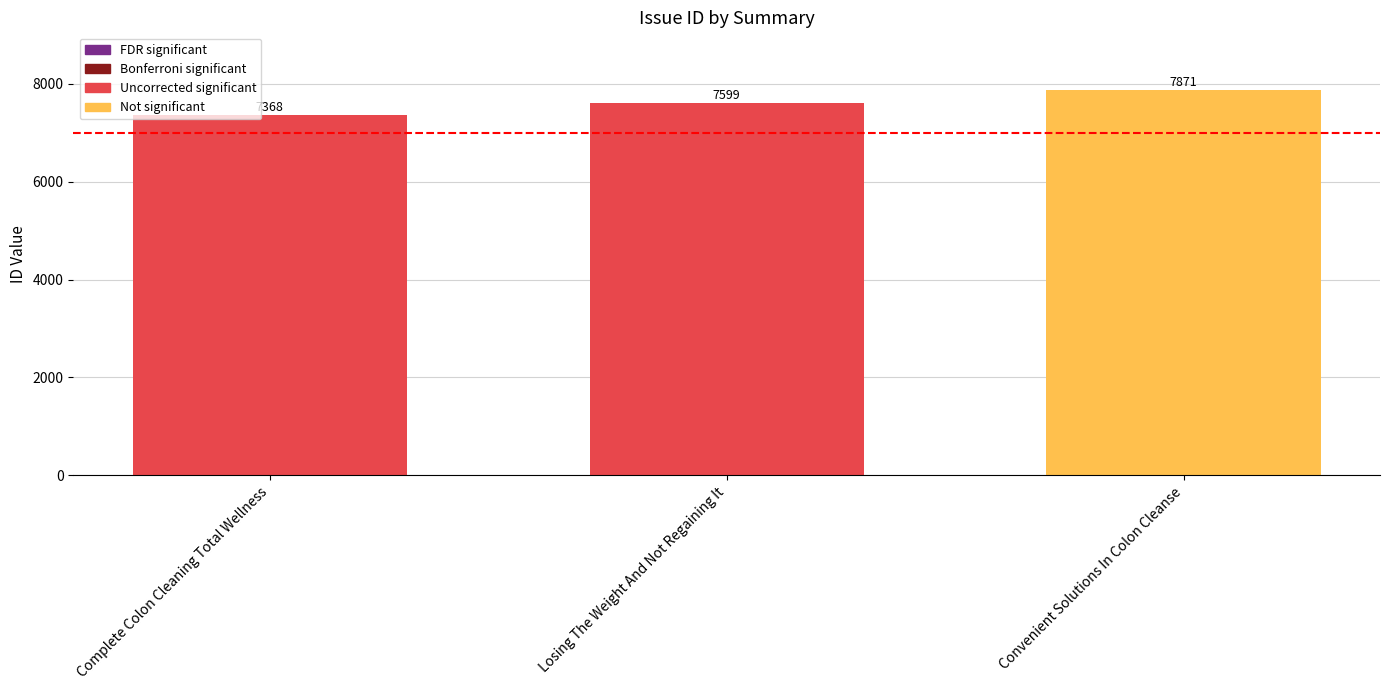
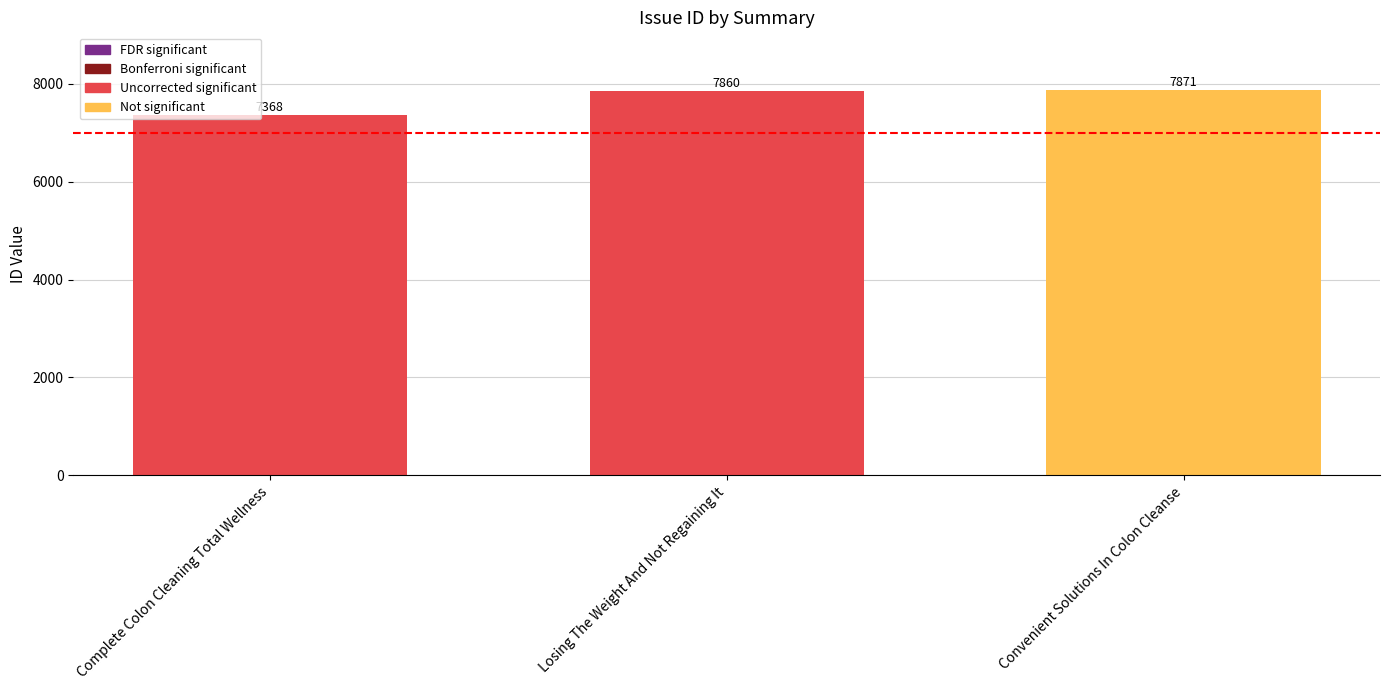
  {
-   "Losing The Weight And Not Regaining It": 7599,
+   "Losing The Weight And Not Regaining It": 7860,
    "Convenient Solutions In Colon Cleanse": 7871
  }
